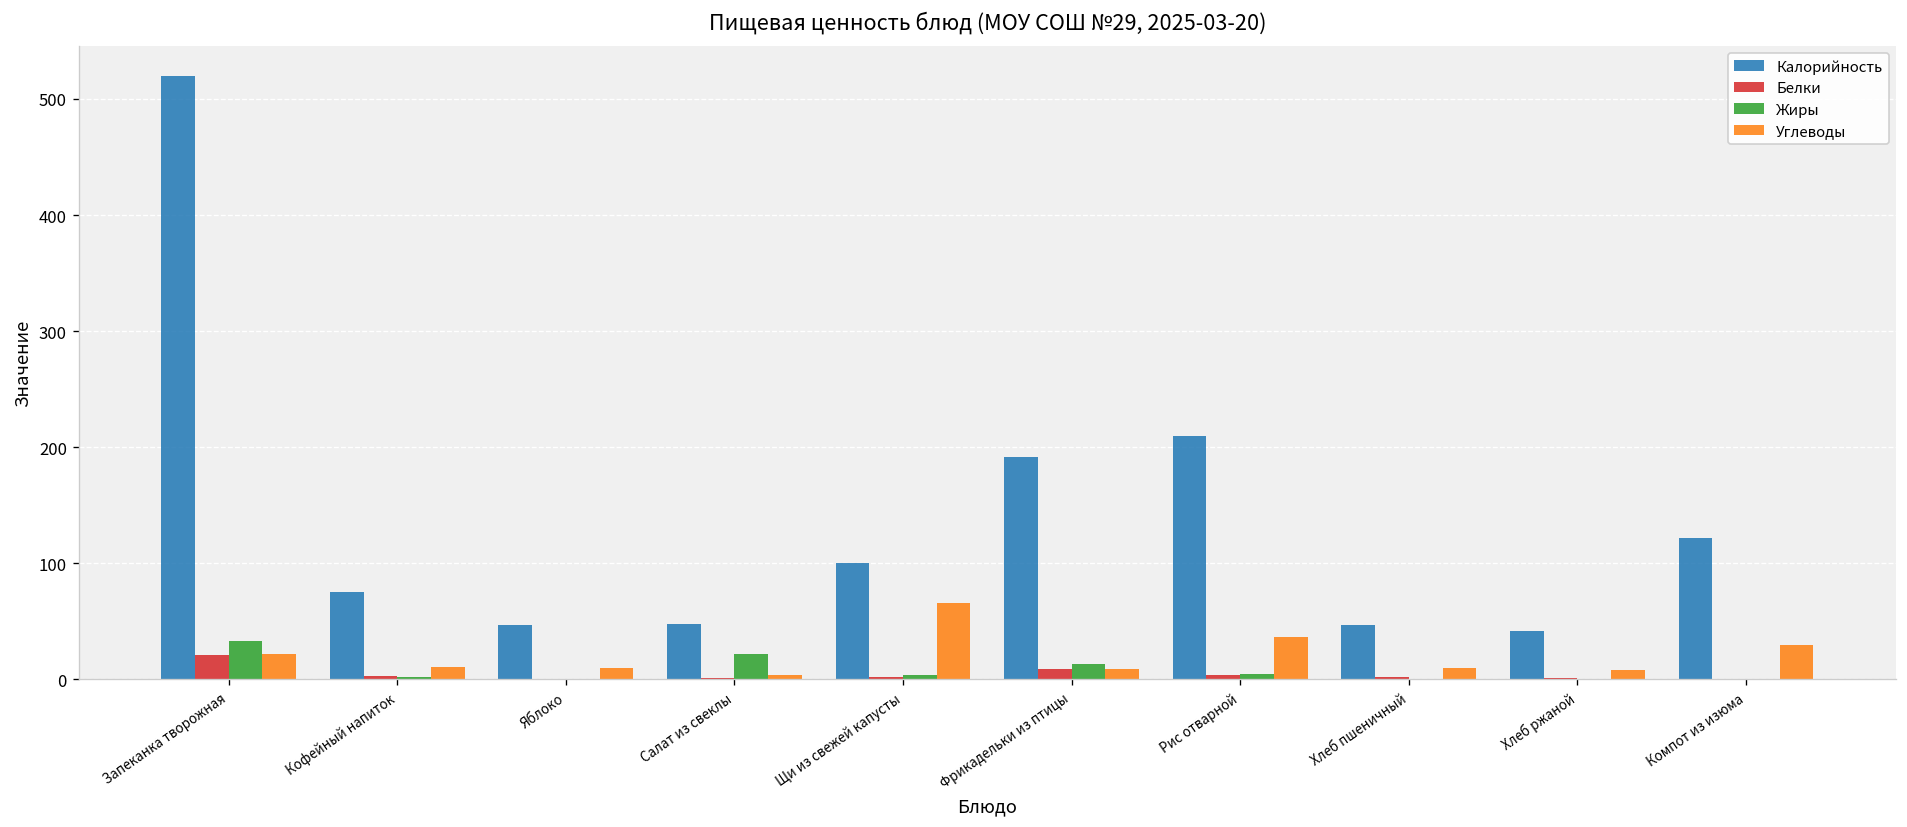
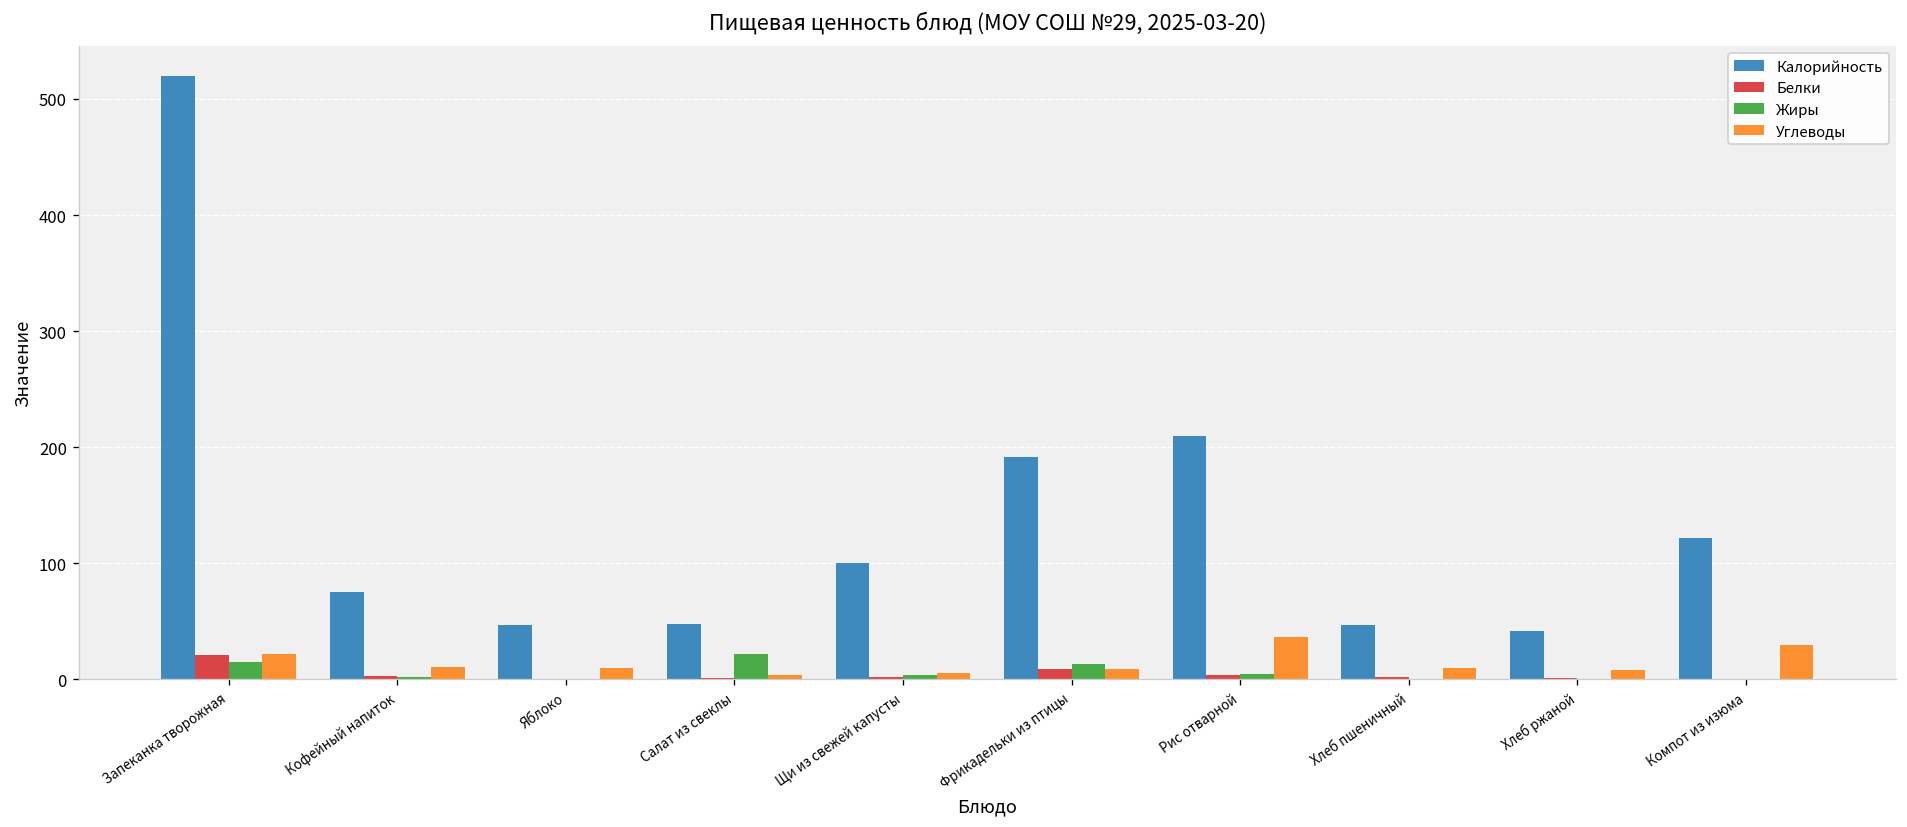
  {
    "Калорийность": {
      "Запеканка творожная": 520,
      "Кофейный напиток": 80,
      "Яблоко": 50,
      "Салат из свеклы": 50,
      "Щи из свежей капусты": 100,
      "Фрикадельки из птицы": 190,
      "Рис отварной": 210,
      "Хлеб пшеничный": 50,
      "Хлеб ржаной": 40,
      "Компот из изюма": 120
    },
    "Белки": {
      "Запеканка творожная": 20,
      "Кофейный напиток": 0,
      "Яблоко": 0,
      "Фрикадельки из птицы": 10,
      "Рис отварной": 0,
      "Компот из изюма": 0
    },
    "Жиры": {
-     "Запеканка творожная": 30,
+     "Запеканка творожная": 20,
      "Яблоко": 0,
      "Салат из свеклы": 20,
      "Щи из свежей капусты": 0,
      "Фрикадельки из птицы": 10,
      "Рис отварной": 10,
      "Хлеб пшеничный": 0,
      "Хлеб ржаной": 0,
      "Компот из изюма": 0
    },
    "Углеводы": {
      "Запеканка творожная": 20,
      "Кофейный напиток": 10,
      "Яблоко": 10,
      "Салат из свеклы": 0,
-     "Щи из свежей капусты": 70,
+     "Щи из свежей капусты": 10,
      "Фрикадельки из птицы": 10,
      "Рис отварной": 40,
      "Хлеб пшеничный": 10,
      "Хлеб ржаной": 10,
      "Компот из изюма": 30
    }
  }
